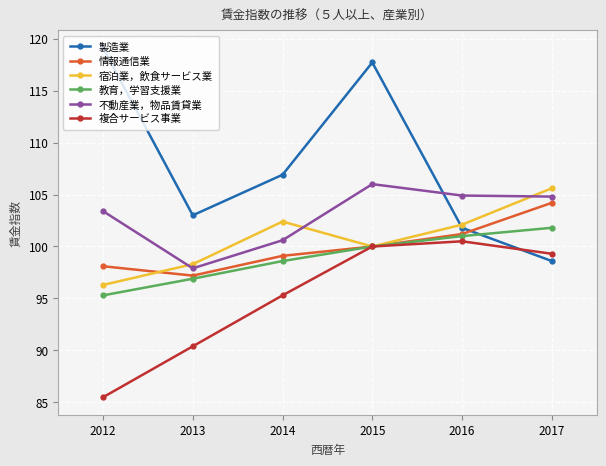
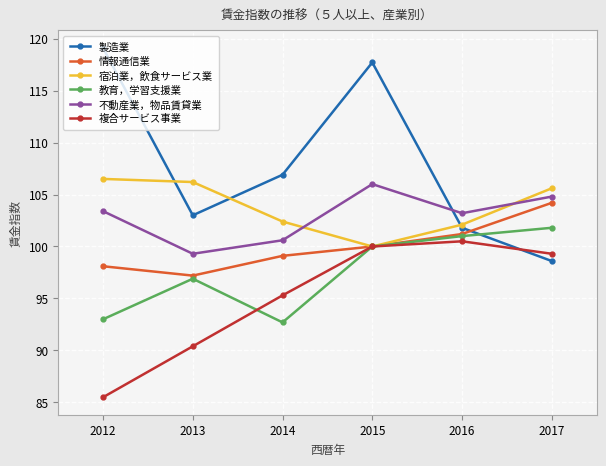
  {
    "製造業": {
      "2013": 103.0,
      "2014": 106.9,
      "2015": 117.7,
      "2016": 101.8,
      "2017": 98.6
    },
    "宿泊業，飲食サービス業": {
-     "2012": 96.3,
-     "2013": 98.3,
+     "2012": 106.5,
+     "2013": 106.2,
      "2014": 102.4,
      "2016": 102.1,
      "2017": 105.6
    },
    "教育，学習支援業": {
-     "2012": 95.3,
+     "2012": 93.0,
      "2013": 96.9,
-     "2014": 98.6,
+     "2014": 92.7,
      "2017": 101.8
    },
    "不動産業，物品賃貸業": {
      "2012": 103.4,
-     "2013": 97.9,
+     "2013": 99.3,
      "2014": 100.6,
      "2015": 106.0,
-     "2016": 104.9,
+     "2016": 103.2,
      "2017": 104.8
    }
  }
